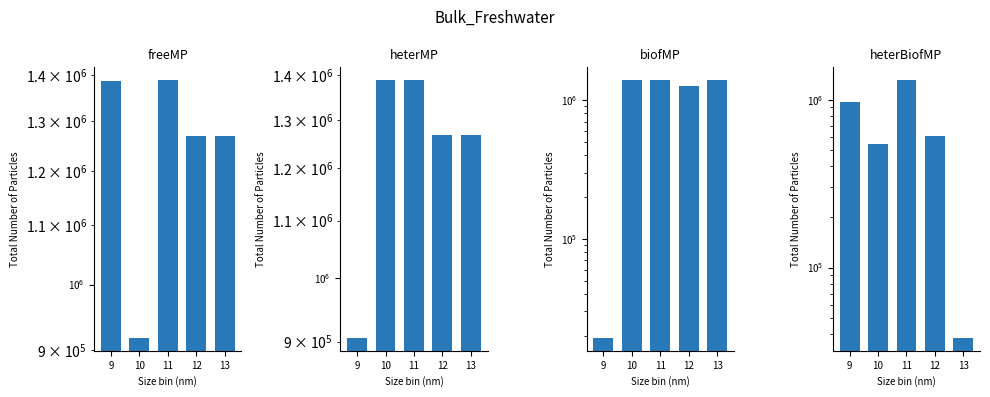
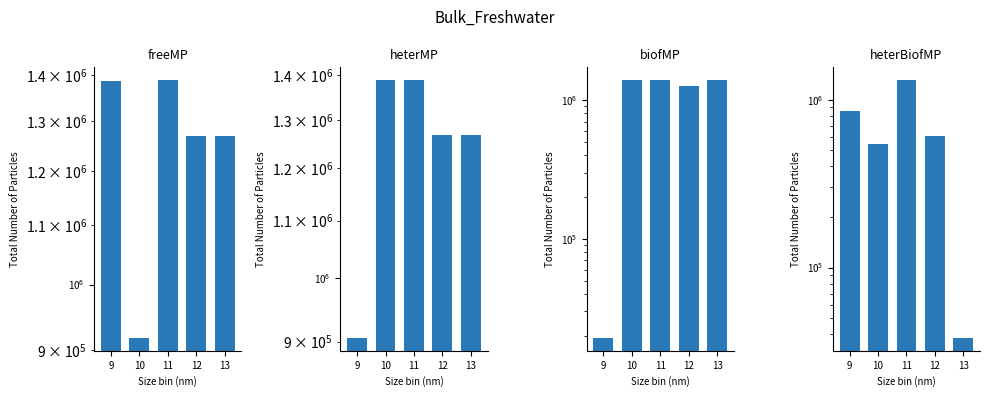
  {
    "biofMP": {
      "9": 19000,
      "10": 1400000,
      "11": 1400000,
      "12": 1300000,
      "13": 1400000
    },
    "heterBiofMP": {
-     "9": 1000000,
+     "9": 900000,
      "10": 550000,
      "11": 1300000,
      "12": 610000,
      "13": 38000
    }
  }
